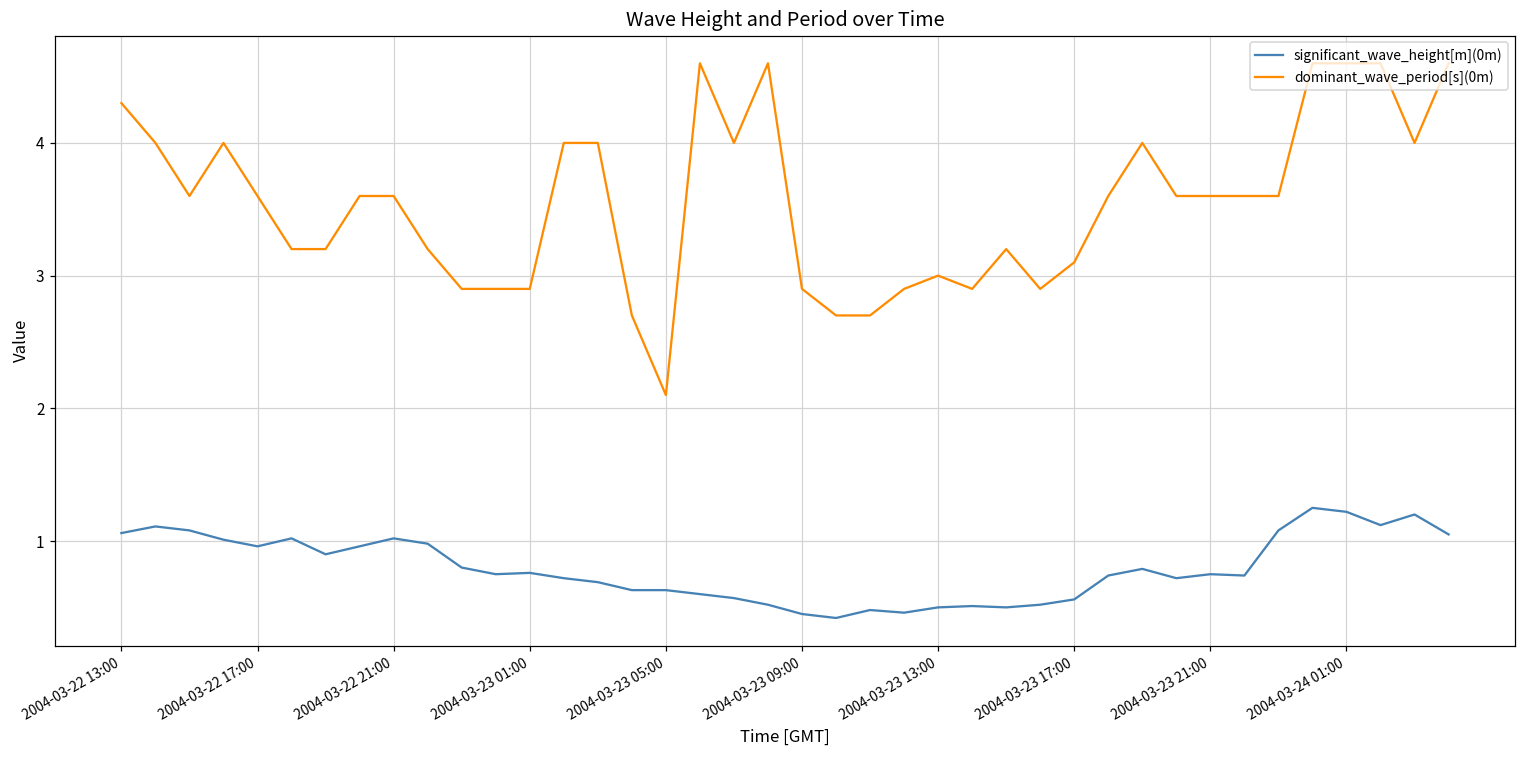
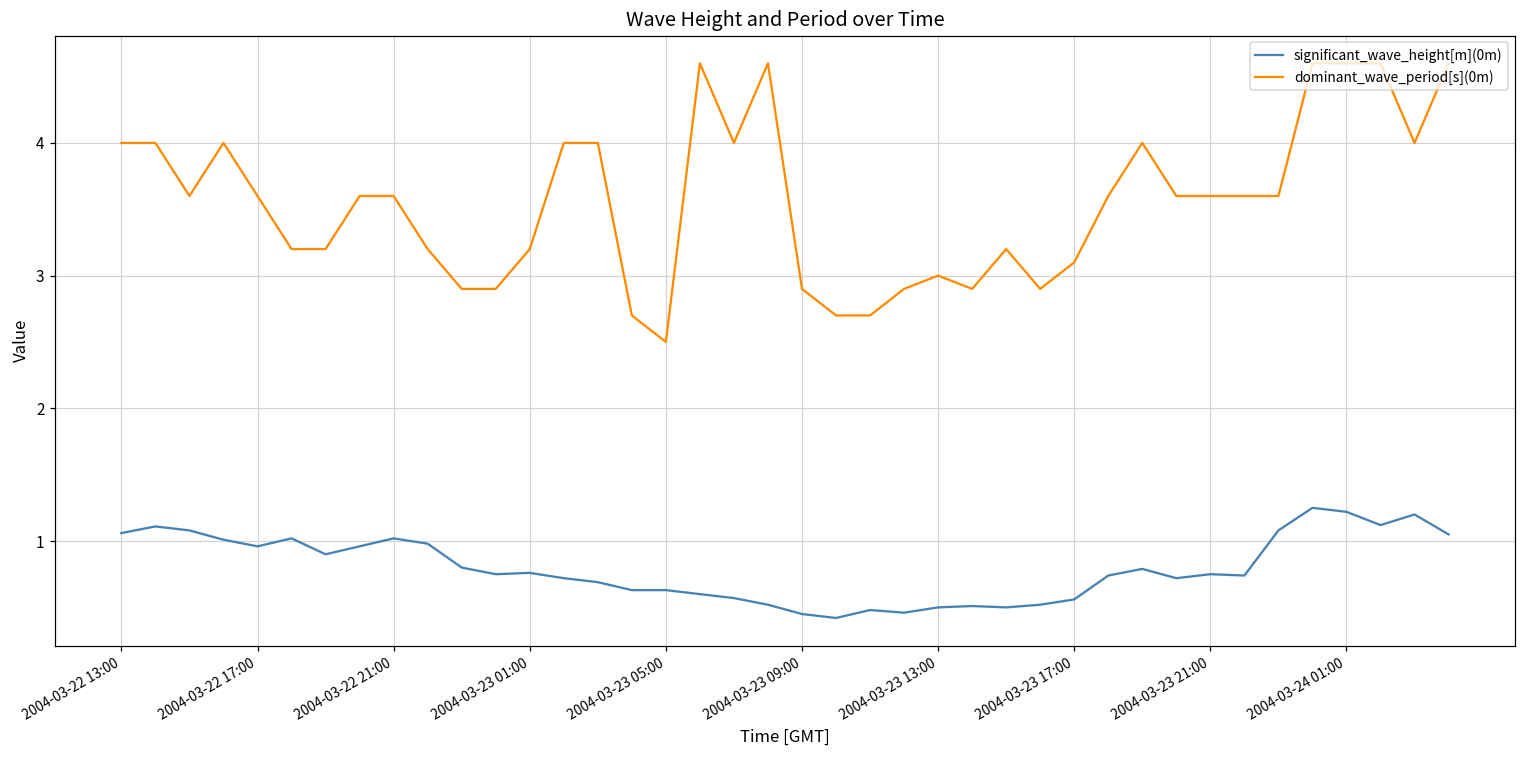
  {
    "significant_wave_height[m](0m)": {
      "2004-03-22 13:00": 1.06,
      "2004-03-22 17:00": 0.96,
      "2004-03-22 21:00": 1.0,
      "2004-03-23 01:00": 0.76,
      "2004-03-23 05:00": 0.63,
      "2004-03-23 09:00": 0.45,
      "2004-03-23 13:00": 0.5,
      "2004-03-23 17:00": 0.56,
      "2004-03-23 21:00": 0.75,
      "2004-03-24 01:00": 1.2
    },
    "dominant_wave_period[s](0m)": {
-     "2004-03-22 13:00": 4.3,
+     "2004-03-22 13:00": 4.0,
      "2004-03-22 17:00": 3.6,
      "2004-03-22 21:00": 3.6,
-     "2004-03-23 01:00": 2.9,
-     "2004-03-23 05:00": 2.1,
+     "2004-03-23 01:00": 3.2,
+     "2004-03-23 05:00": 2.5,
      "2004-03-23 09:00": 2.9,
      "2004-03-23 13:00": 3.0,
      "2004-03-23 17:00": 3.1,
      "2004-03-23 21:00": 3.6
    }
  }
